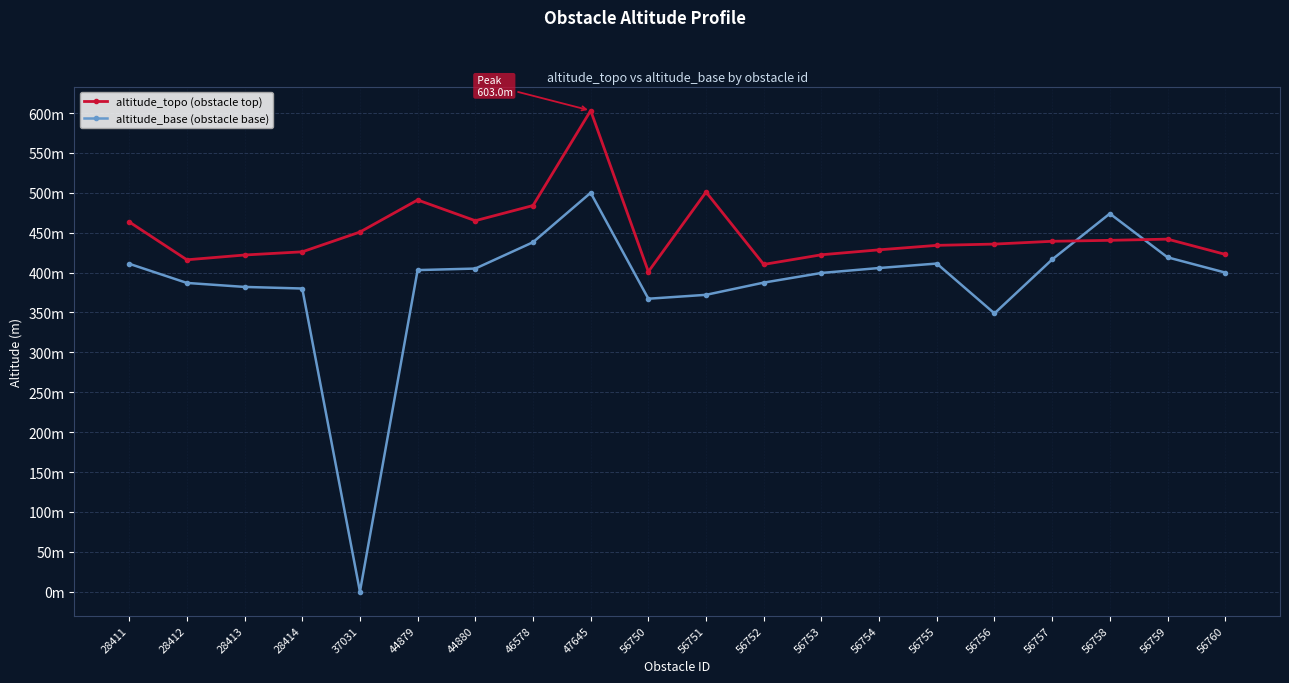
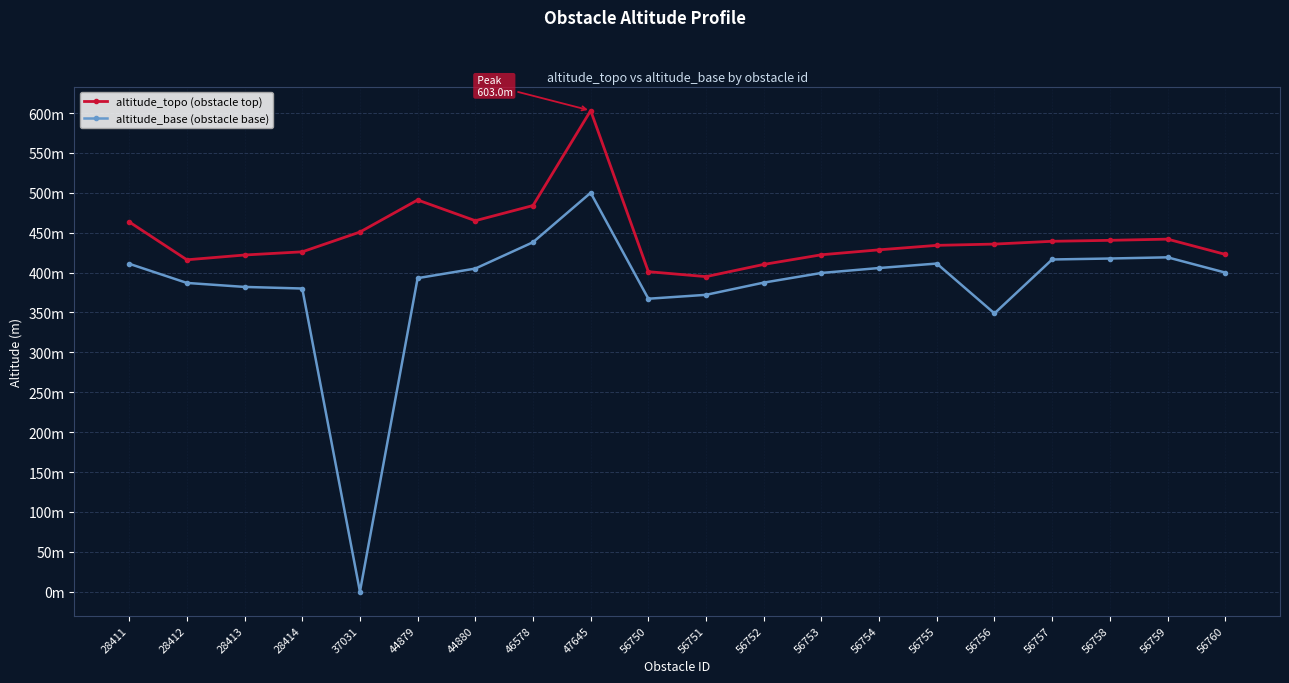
  {
    "altitude_topo (obstacle top)": {
      "28411": "460m",
      "28412": "420m",
      "28413": "420m",
      "28414": "430m",
      "37031": "450m",
      "44879": "490m",
      "44880": "470m",
      "46578": "480m",
      "56750": "400m",
-     "56751": "500m",
+     "56751": "390m",
      "56752": "410m",
      "56753": "420m",
      "56754": "430m",
      "56755": "430m",
      "56756": "440m",
      "56757": "440m",
      "56758": "440m",
      "56759": "440m",
      "56760": "420m"
    },
    "altitude_base (obstacle base)": {
      "28411": "410m",
      "28412": "390m",
      "28413": "380m",
      "28414": "380m",
      "37031": "0m",
-     "44879": "400m",
+     "44879": "390m",
      "44880": "410m",
      "46578": "440m",
      "47645": "500m",
      "56750": "370m",
      "56751": "370m",
      "56752": "390m",
      "56753": "400m",
      "56754": "410m",
      "56755": "410m",
      "56756": "350m",
      "56757": "420m",
-     "56758": "470m",
+     "56758": "420m",
      "56759": "420m",
      "56760": "400m"
    }
  }
